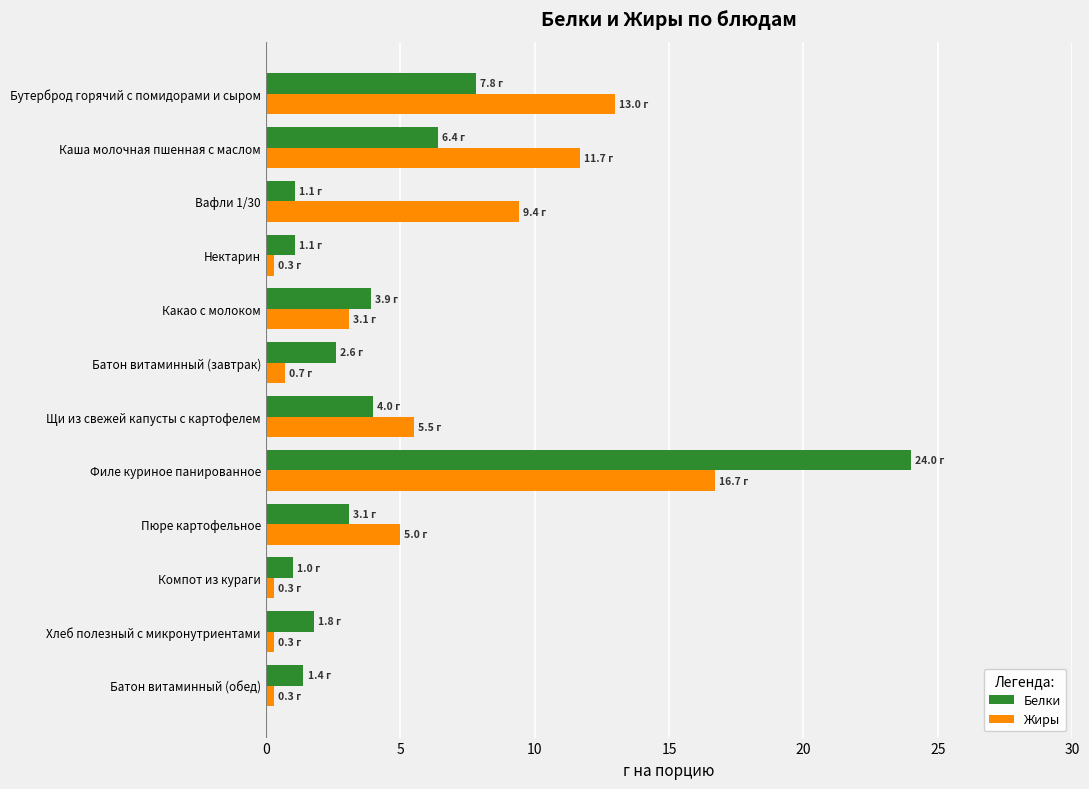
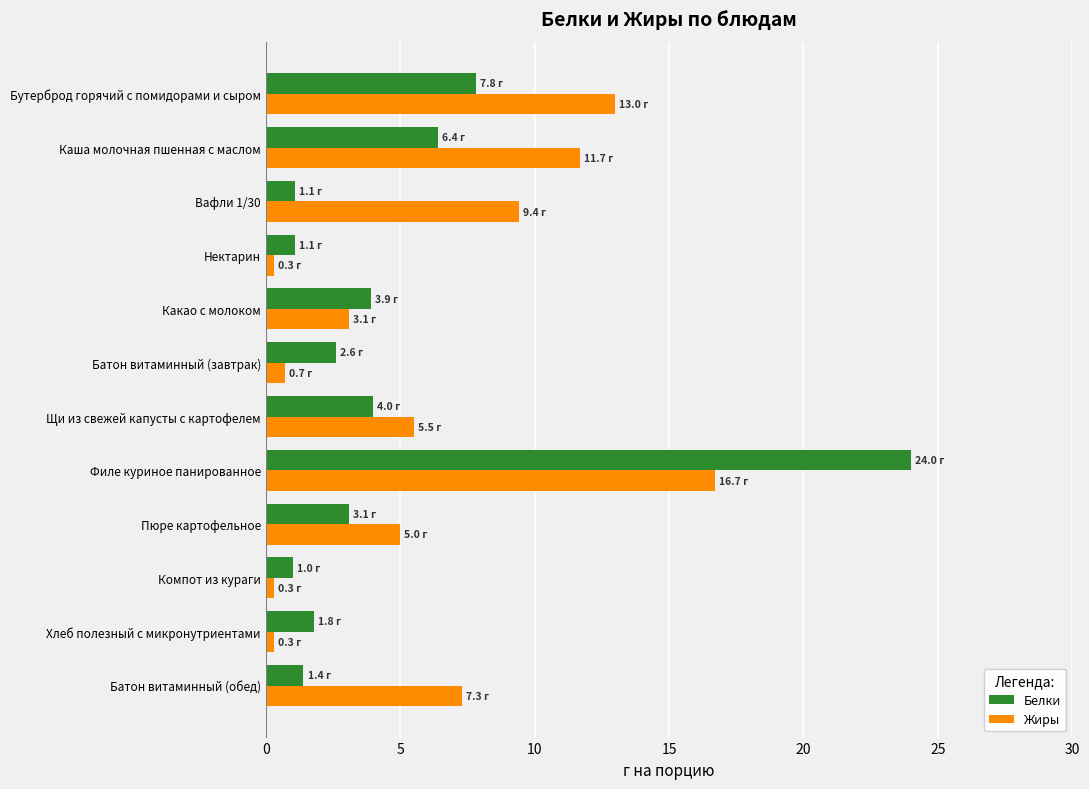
  {
    "Белки": {
      "Бутерброд горячий с помидорами и сыром": 7.8,
      "Каша молочная пшенная с маслом": 6.4,
      "Вафли 1/30": 1.1,
      "Нектарин": 1.1,
      "Какао с молоком": 3.9,
      "Батон витаминный (завтрак)": 2.6,
      "Щи из свежей капусты с картофелем": 4.0,
      "Филе куриное панированное": 24.0,
      "Пюре картофельное": 3.1,
      "Компот из кураги": 1.0,
      "Хлеб полезный с микронутриентами": 1.8,
      "Батон витаминный (обед)": 1.4
    },
    "Жиры": {
      "Бутерброд горячий с помидорами и сыром": 13.0,
      "Каша молочная пшенная с маслом": 11.7,
      "Вафли 1/30": 9.4,
      "Нектарин": 0.3,
      "Какао с молоком": 3.1,
      "Батон витаминный (завтрак)": 0.7,
      "Щи из свежей капусты с картофелем": 5.5,
      "Филе куриное панированное": 16.7,
      "Пюре картофельное": 5.0,
      "Компот из кураги": 0.3,
      "Хлеб полезный с микронутриентами": 0.3,
-     "Батон витаминный (обед)": 0.3
+     "Батон витаминный (обед)": 7.3
    }
  }
